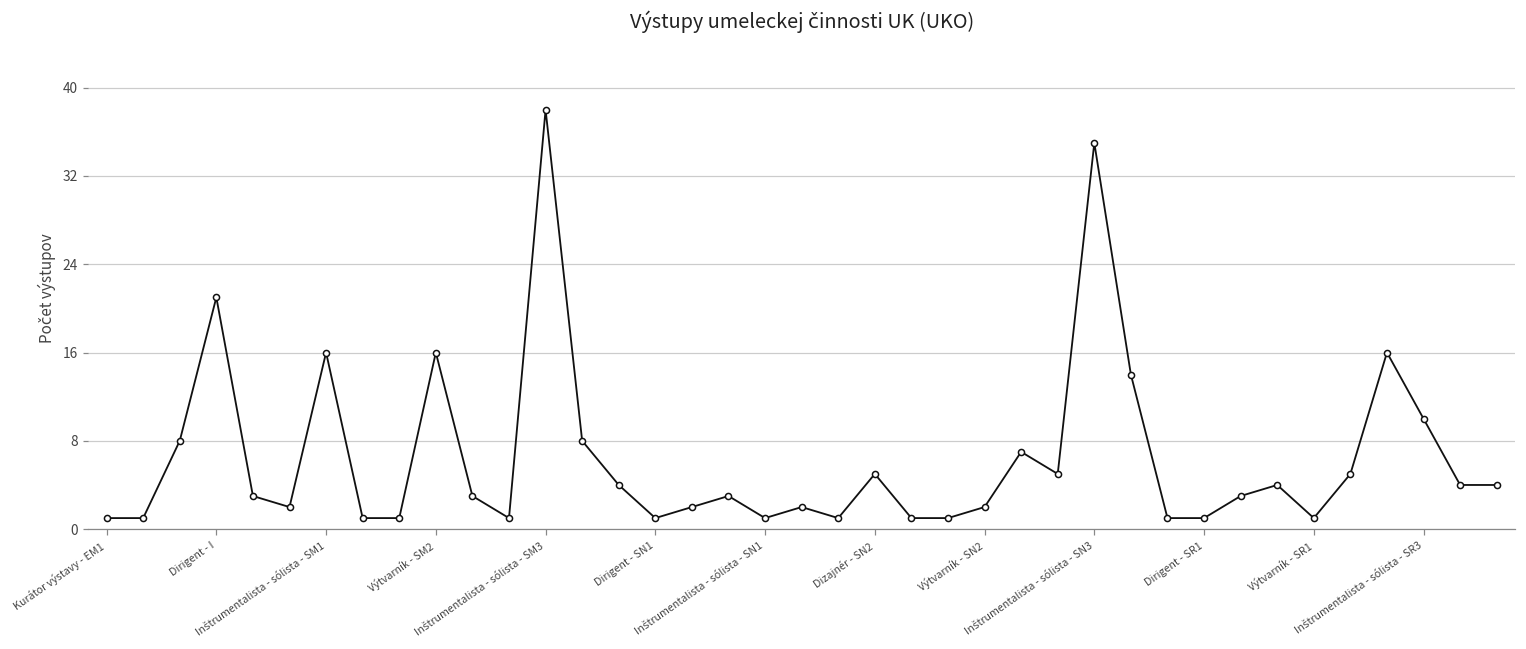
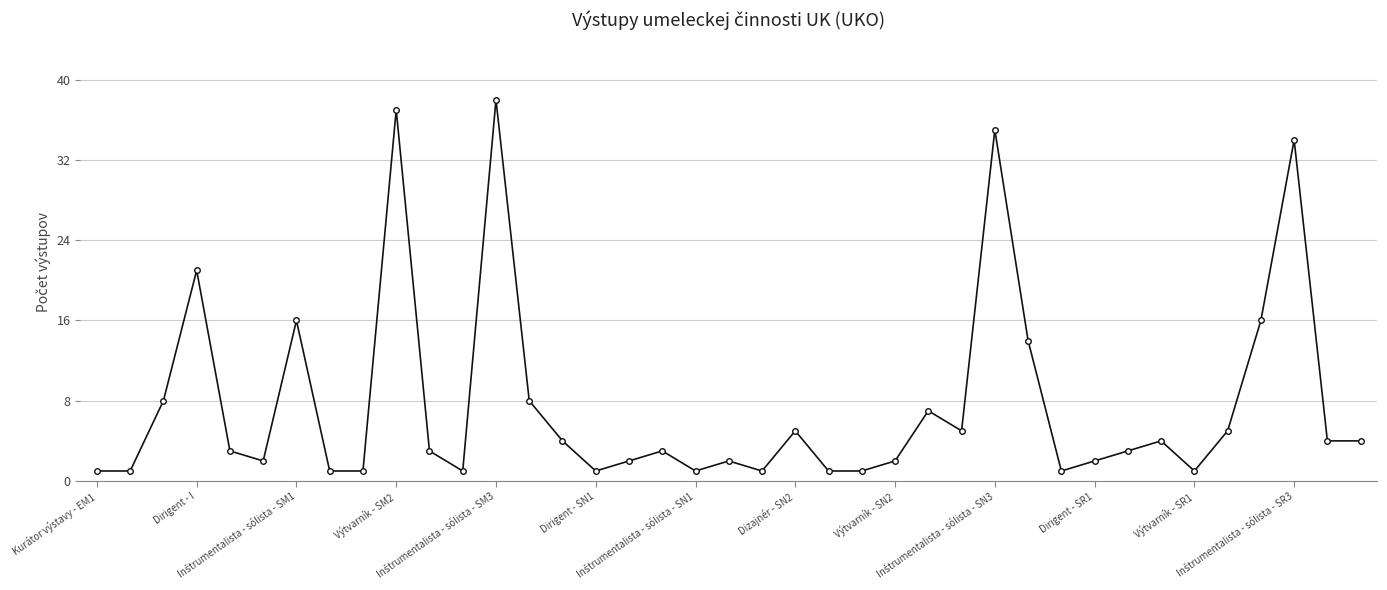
  {
    "Kurátor výstavy - EM1": 1,
    "Dirigent - I": 21,
    "Inštrumentalista - sólista - SM1": 16,
-   "Výtvarník - SM2": 16,
+   "Výtvarník - SM2": 37,
    "Inštrumentalista - sólista - SM3": 38,
    "Dirigent - SN1": 1,
    "Inštrumentalista - sólista - SN1": 1,
    "Dizajnér - SN2": 5,
    "Výtvarník - SN2": 2,
    "Inštrumentalista - sólista - SN3": 35,
-   "Dirigent - SR1": 1,
+   "Dirigent - SR1": 2,
    "Výtvarník - SR1": 1,
-   "Inštrumentalista - sólista - SR3": 10
+   "Inštrumentalista - sólista - SR3": 34
  }
